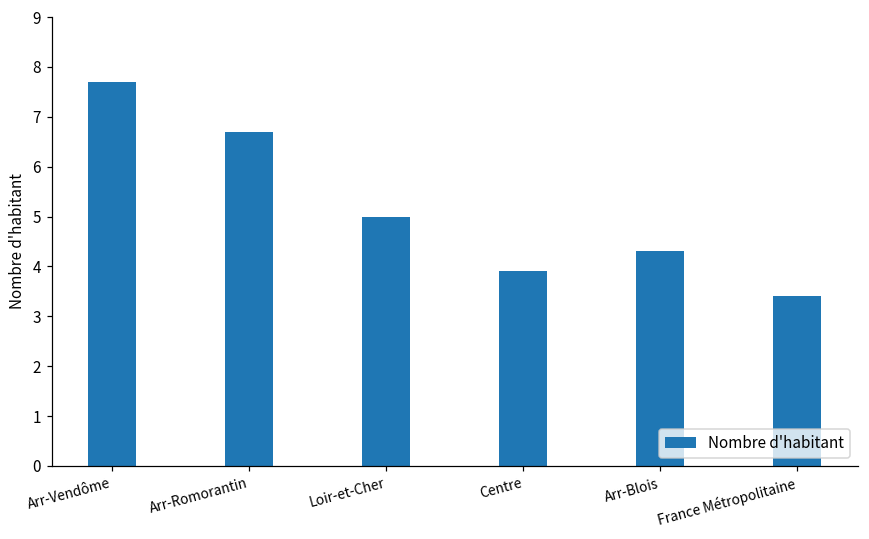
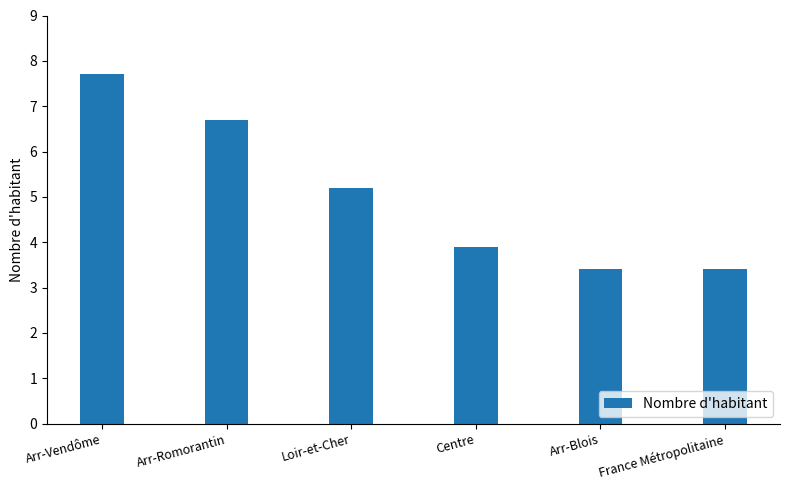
  {
    "Arr-Vendôme": 7.7,
    "Arr-Romorantin": 6.7,
-   "Loir-et-Cher": 5.0,
+   "Loir-et-Cher": 5.2,
    "Centre": 3.9,
-   "Arr-Blois": 4.3,
+   "Arr-Blois": 3.4,
    "France Métropolitaine": 3.4
  }
